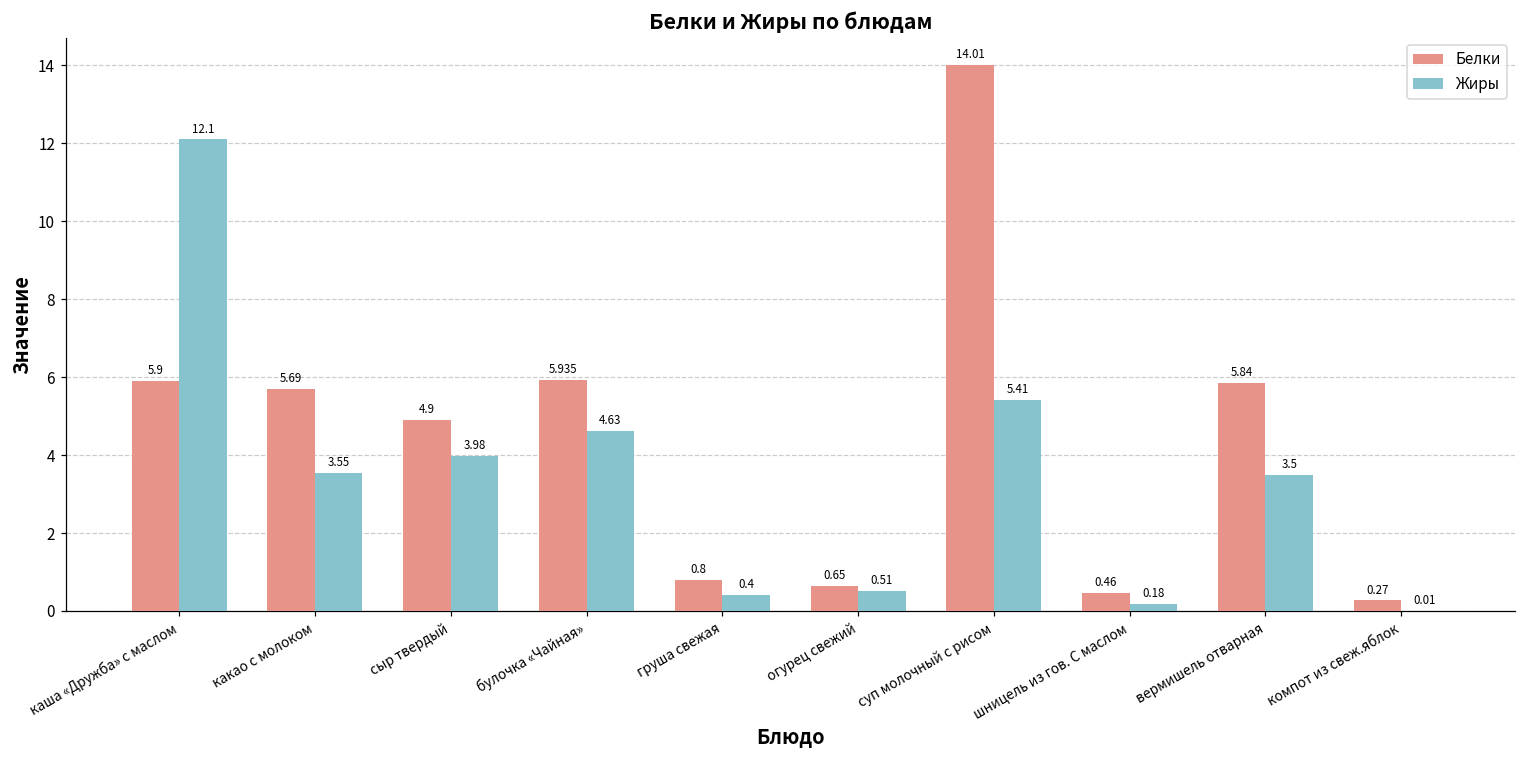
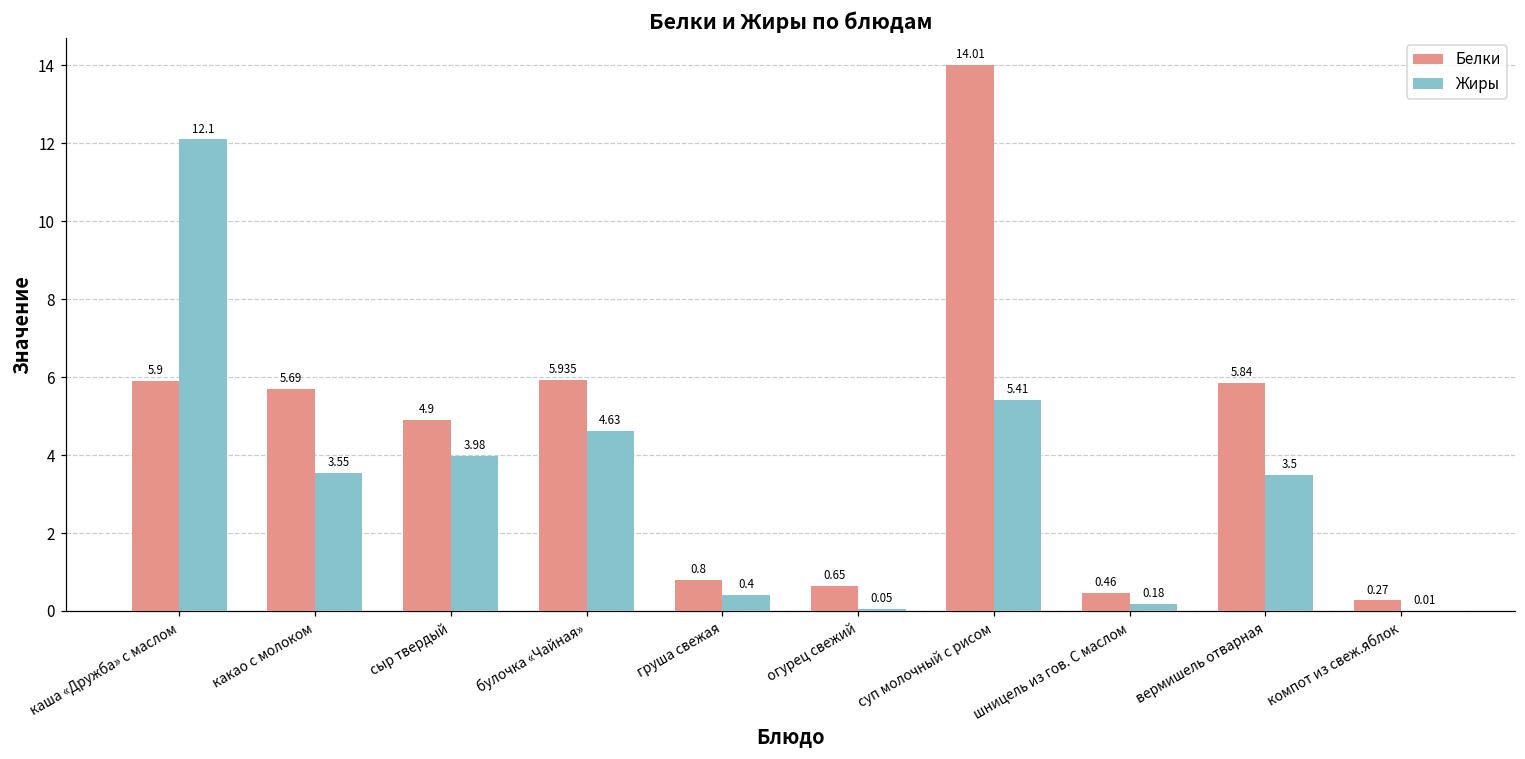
  {
    "Белки": {
      "каша «Дружба» с маслом": 5.9,
      "какао с молоком": 5.69,
      "сыр твердый": 4.9,
      "булочка «Чайная»": 5.935,
      "груша свежая": 0.8,
      "огурец свежий": 0.65,
      "суп молочный с рисом": 14.01,
      "шницель из гов. С маслом": 0.46,
      "вермишель отварная": 5.84,
      "компот из свеж.яблок": 0.27
    },
    "Жиры": {
      "каша «Дружба» с маслом": 12.1,
      "какао с молоком": 3.55,
      "сыр твердый": 3.98,
      "булочка «Чайная»": 4.63,
      "груша свежая": 0.4,
-     "огурец свежий": 0.51,
+     "огурец свежий": 0.05,
      "суп молочный с рисом": 5.41,
      "шницель из гов. С маслом": 0.18,
      "вермишель отварная": 3.5,
      "компот из свеж.яблок": 0.01
    }
  }
